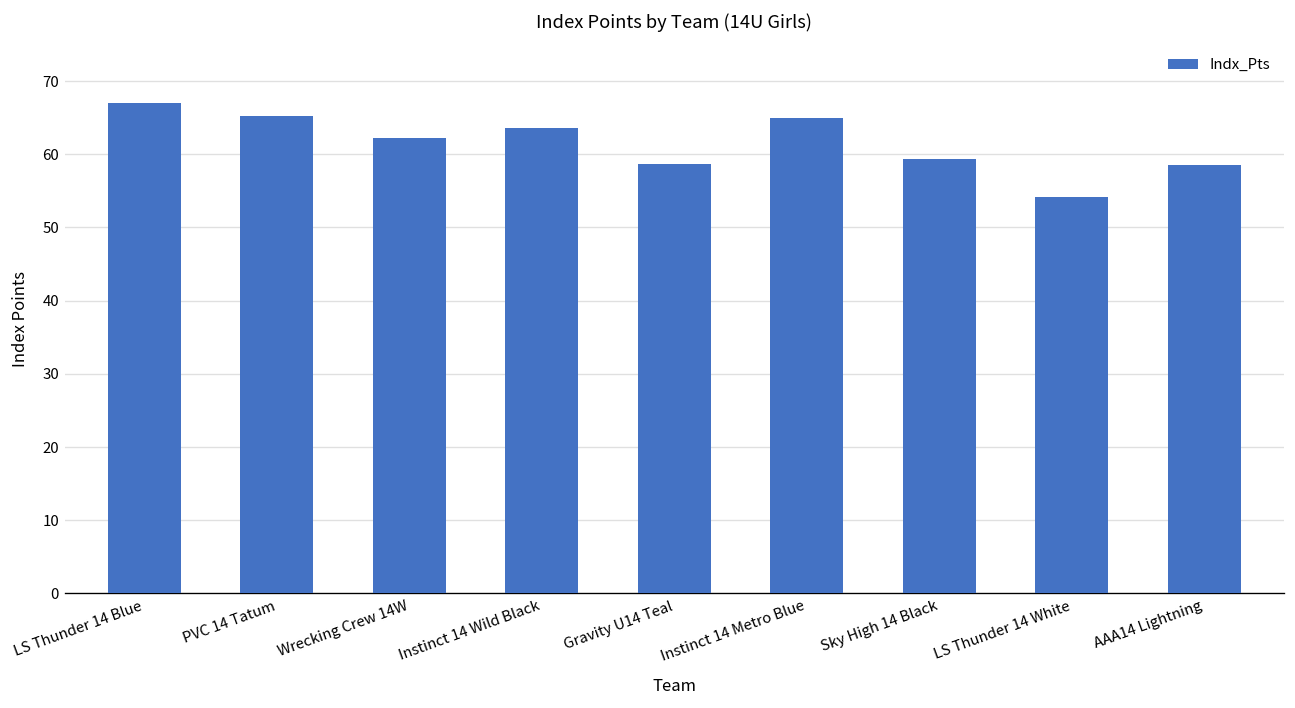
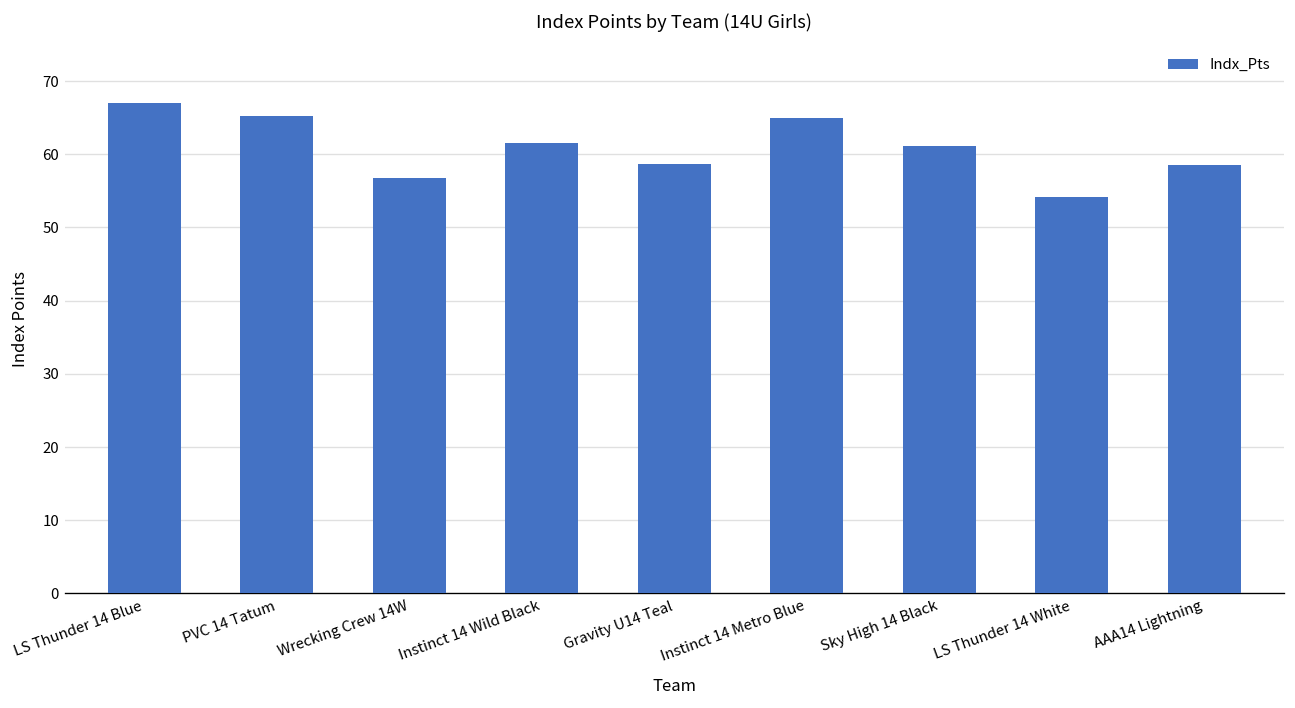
  {
    "LS Thunder 14 Blue": 67,
    "PVC 14 Tatum": 65,
-   "Wrecking Crew 14W": 62,
-   "Instinct 14 Wild Black": 64,
+   "Wrecking Crew 14W": 57,
+   "Instinct 14 Wild Black": 61,
    "Gravity U14 Teal": 59,
    "Instinct 14 Metro Blue": 65,
-   "Sky High 14 Black": 59,
+   "Sky High 14 Black": 61,
    "LS Thunder 14 White": 54,
    "AAA14 Lightning": 58
  }
